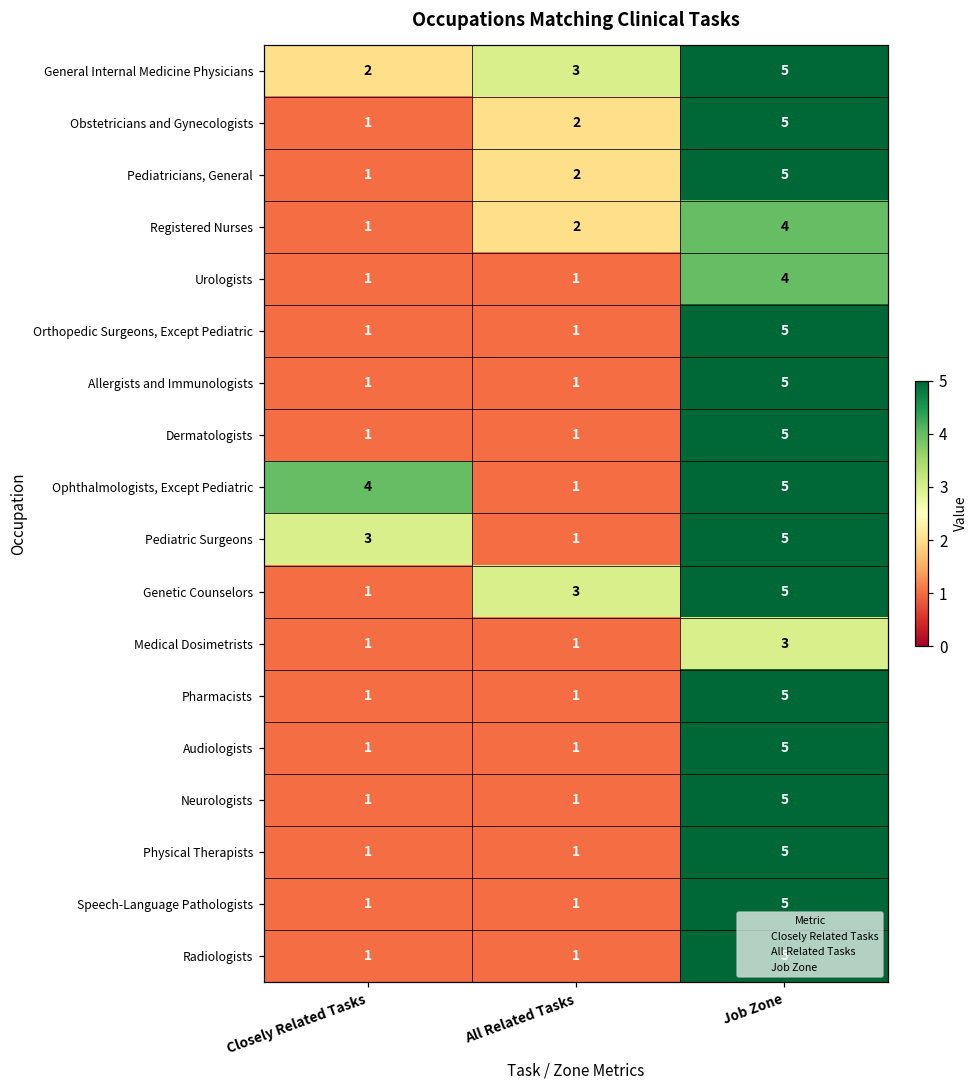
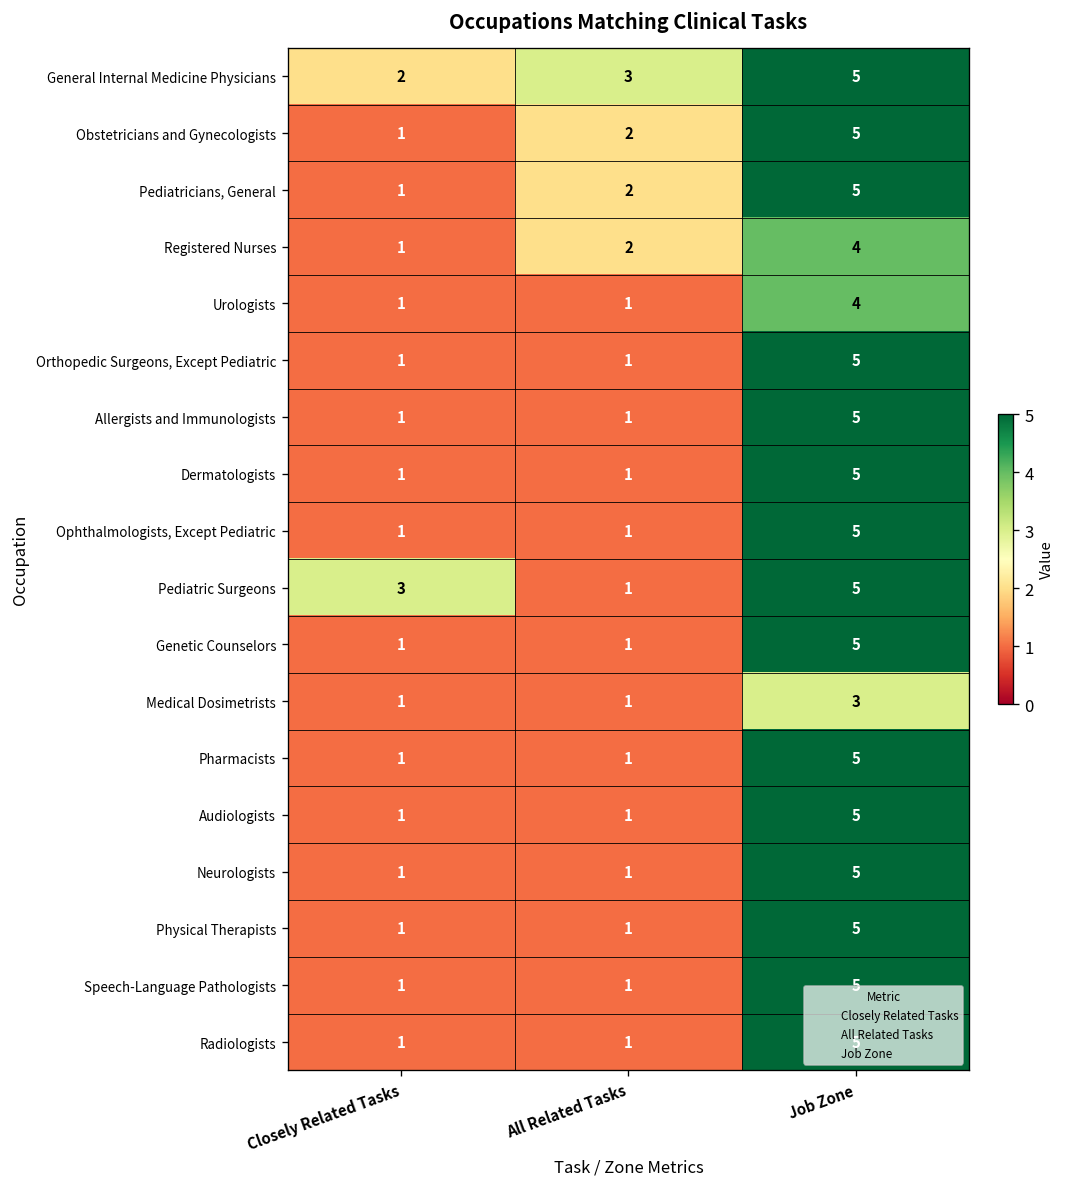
  {
    "General Internal Medicine Physicians": {
      "Closely Related Tasks": 2,
      "All Related Tasks": 3,
      "Job Zone": 5
    },
    "Obstetricians and Gynecologists": {
      "Closely Related Tasks": 1,
      "All Related Tasks": 2,
      "Job Zone": 5
    },
    "Pediatricians, General": {
      "Closely Related Tasks": 1,
      "All Related Tasks": 2,
      "Job Zone": 5
    },
    "Registered Nurses": {
      "Closely Related Tasks": 1,
      "All Related Tasks": 2,
      "Job Zone": 4
    },
    "Urologists": {
      "Closely Related Tasks": 1,
      "All Related Tasks": 1,
      "Job Zone": 4
    },
    "Orthopedic Surgeons, Except Pediatric": {
      "Closely Related Tasks": 1,
      "All Related Tasks": 1,
      "Job Zone": 5
    },
    "Allergists and Immunologists": {
      "Closely Related Tasks": 1,
      "All Related Tasks": 1,
      "Job Zone": 5
    },
    "Dermatologists": {
      "Closely Related Tasks": 1,
      "All Related Tasks": 1,
      "Job Zone": 5
    },
    "Ophthalmologists, Except Pediatric": {
-     "Closely Related Tasks": 4,
+     "Closely Related Tasks": 1,
      "All Related Tasks": 1,
      "Job Zone": 5
    },
    "Pediatric Surgeons": {
      "Closely Related Tasks": 3,
      "All Related Tasks": 1,
      "Job Zone": 5
    },
    "Genetic Counselors": {
      "Closely Related Tasks": 1,
-     "All Related Tasks": 3,
+     "All Related Tasks": 1,
      "Job Zone": 5
    },
    "Medical Dosimetrists": {
      "Closely Related Tasks": 1,
      "All Related Tasks": 1,
      "Job Zone": 3
    },
    "Pharmacists": {
      "Closely Related Tasks": 1,
      "All Related Tasks": 1,
      "Job Zone": 5
    },
    "Audiologists": {
      "Closely Related Tasks": 1,
      "All Related Tasks": 1,
      "Job Zone": 5
    },
    "Neurologists": {
      "Closely Related Tasks": 1,
      "All Related Tasks": 1,
      "Job Zone": 5
    },
    "Physical Therapists": {
      "Closely Related Tasks": 1,
      "All Related Tasks": 1,
      "Job Zone": 5
    },
    "Speech-Language Pathologists": {
      "Closely Related Tasks": 1,
      "All Related Tasks": 1
    },
    "Radiologists": {
      "Closely Related Tasks": 1,
      "All Related Tasks": 1
    }
  }
